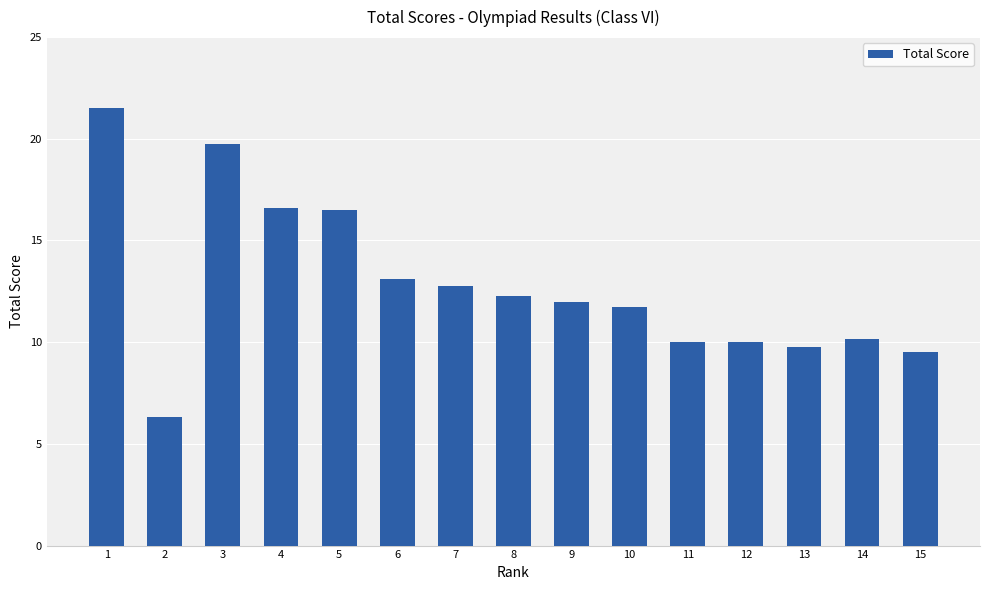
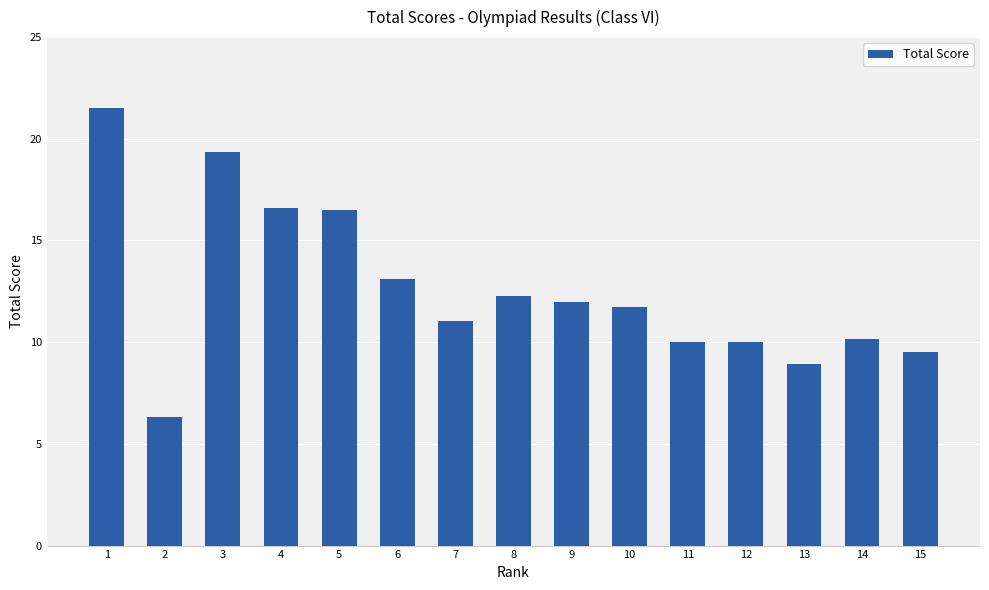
  {
    "1": 21.5,
    "2": 6.3,
-   "3": 19.8,
+   "3": 19.4,
    "4": 16.6,
    "5": 16.5,
    "6": 13.1,
-   "7": 12.8,
+   "7": 11.0,
    "8": 12.3,
    "9": 12.0,
    "10": 11.8,
    "11": 10.0,
    "12": 10.0,
-   "13": 9.8,
+   "13": 8.9,
    "14": 10.2,
    "15": 9.5
  }
